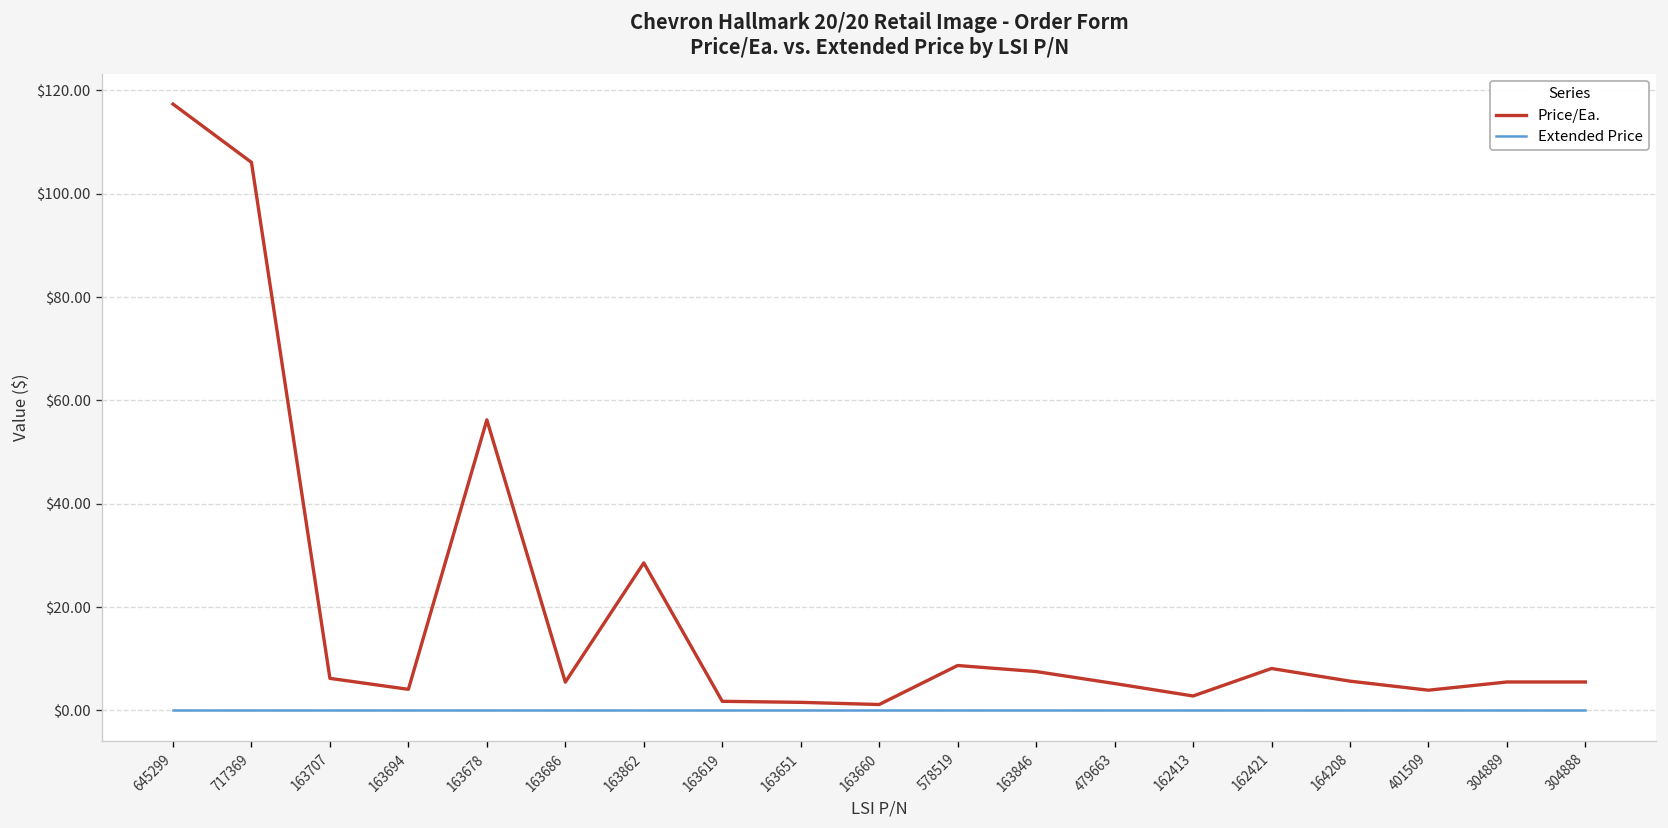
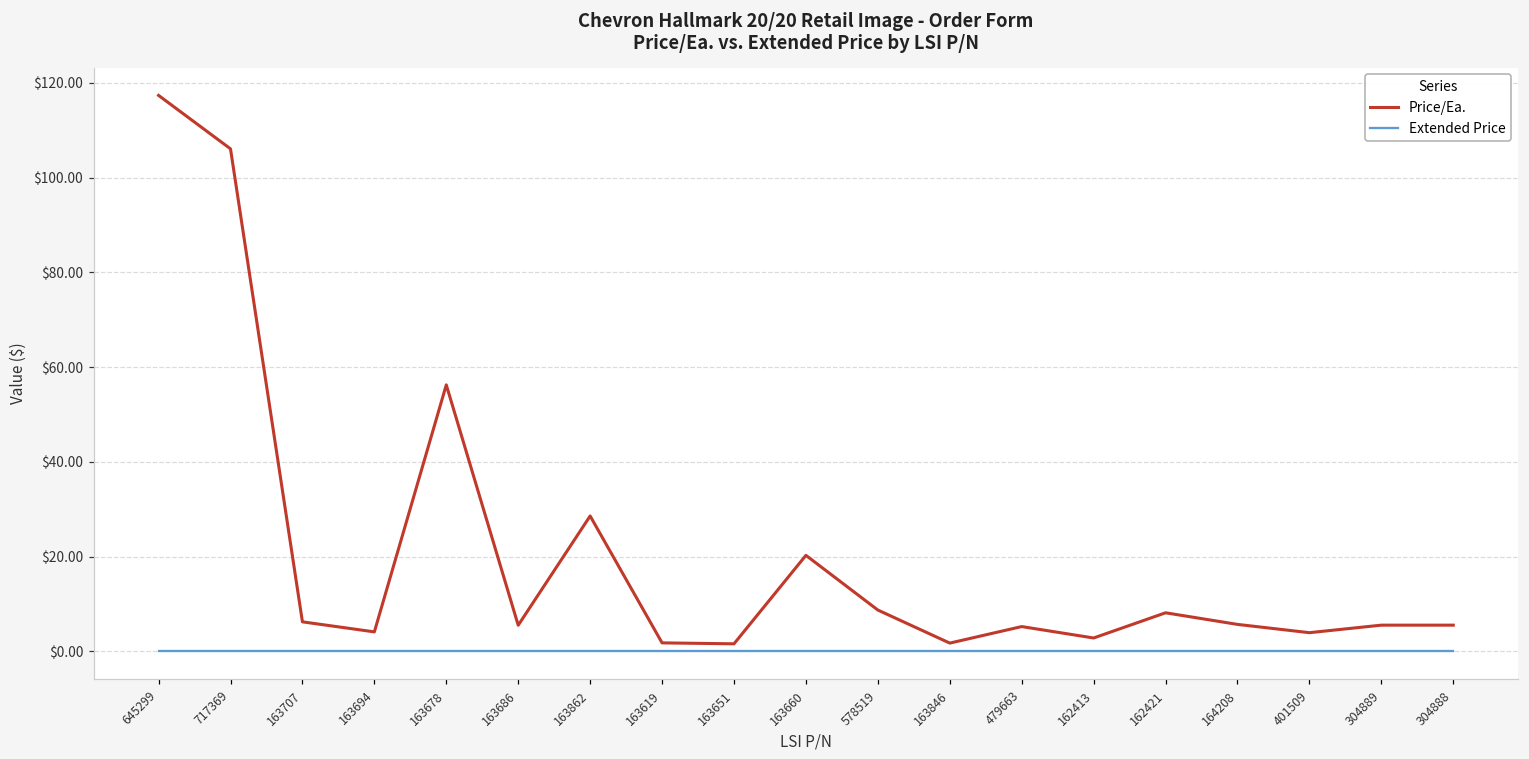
  {
    "Price/Ea.": {
      "645299": "$117",
      "717369": "$106",
      "163707": "$6",
      "163694": "$4",
      "163678": "$56",
      "163686": "$5",
      "163862": "$29",
      "163619": "$2",
      "163651": "$2",
-     "163660": "$1",
+     "163660": "$20",
      "578519": "$9",
-     "163846": "$8",
+     "163846": "$2",
      "479663": "$5",
      "162413": "$3",
      "162421": "$8",
      "164208": "$6",
      "401509": "$4",
      "304889": "$6",
      "304888": "$6"
    },
    "Extended Price": {
      "645299": "$0",
      "717369": "$0",
      "163707": "$0",
      "163694": "$0",
      "163678": "$0",
      "163686": "$0",
      "163862": "$0",
      "163619": "$0",
      "163651": "$0",
      "163660": "$0",
      "578519": "$0",
      "163846": "$0",
      "479663": "$0",
      "162413": "$0",
      "162421": "$0",
      "164208": "$0",
      "401509": "$0",
      "304889": "$0",
      "304888": "$0"
    }
  }
